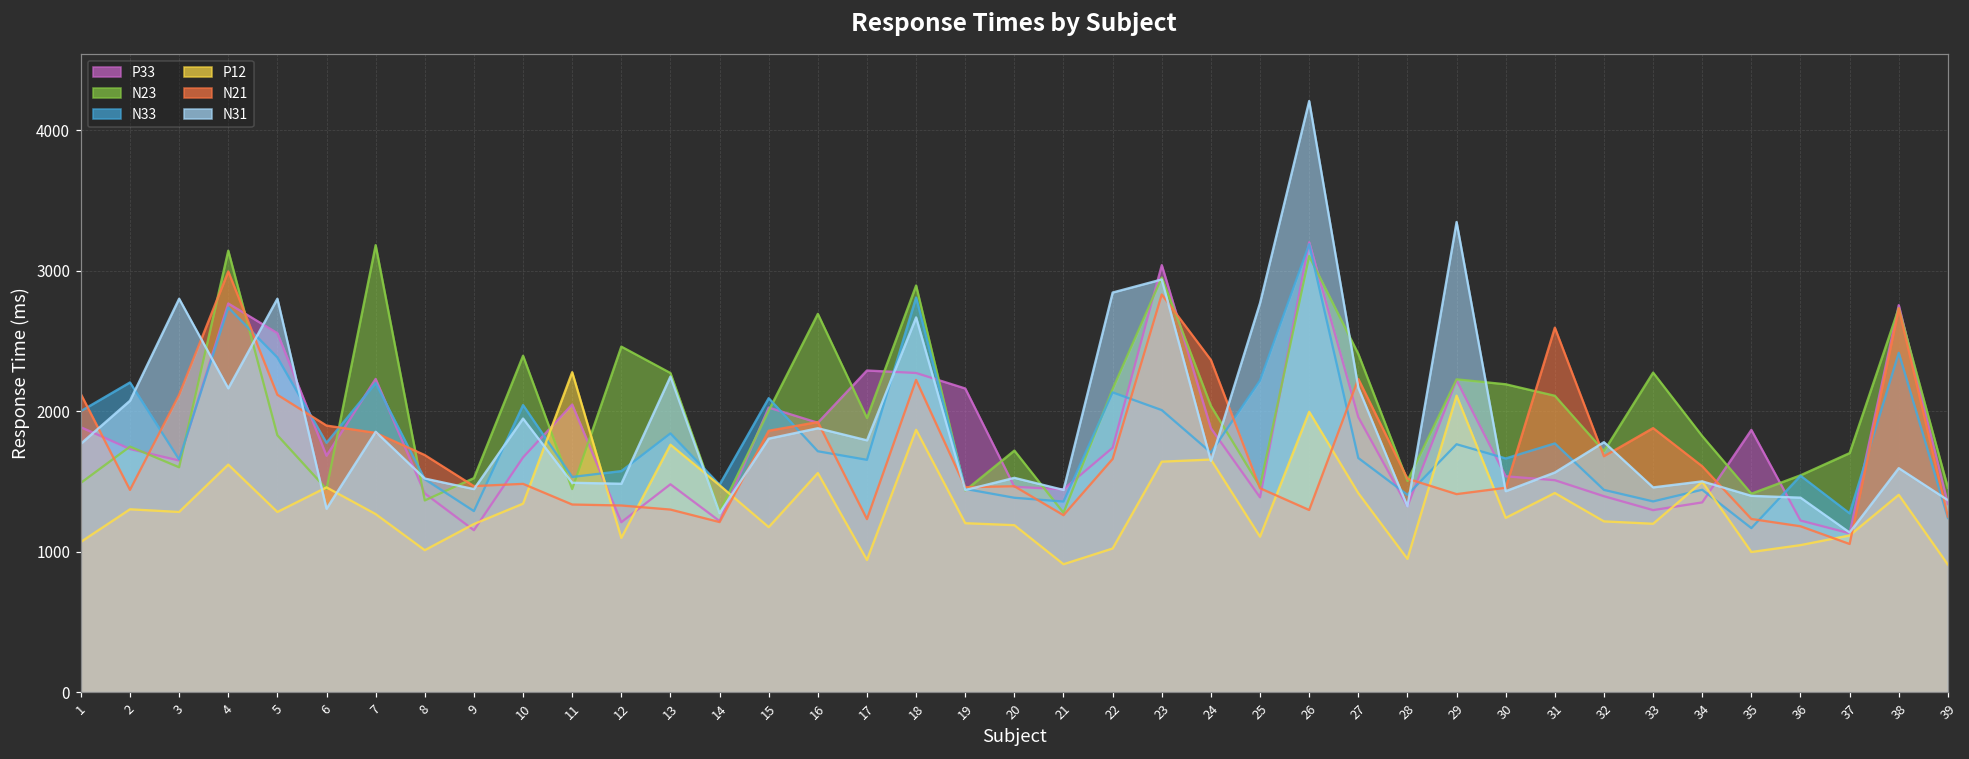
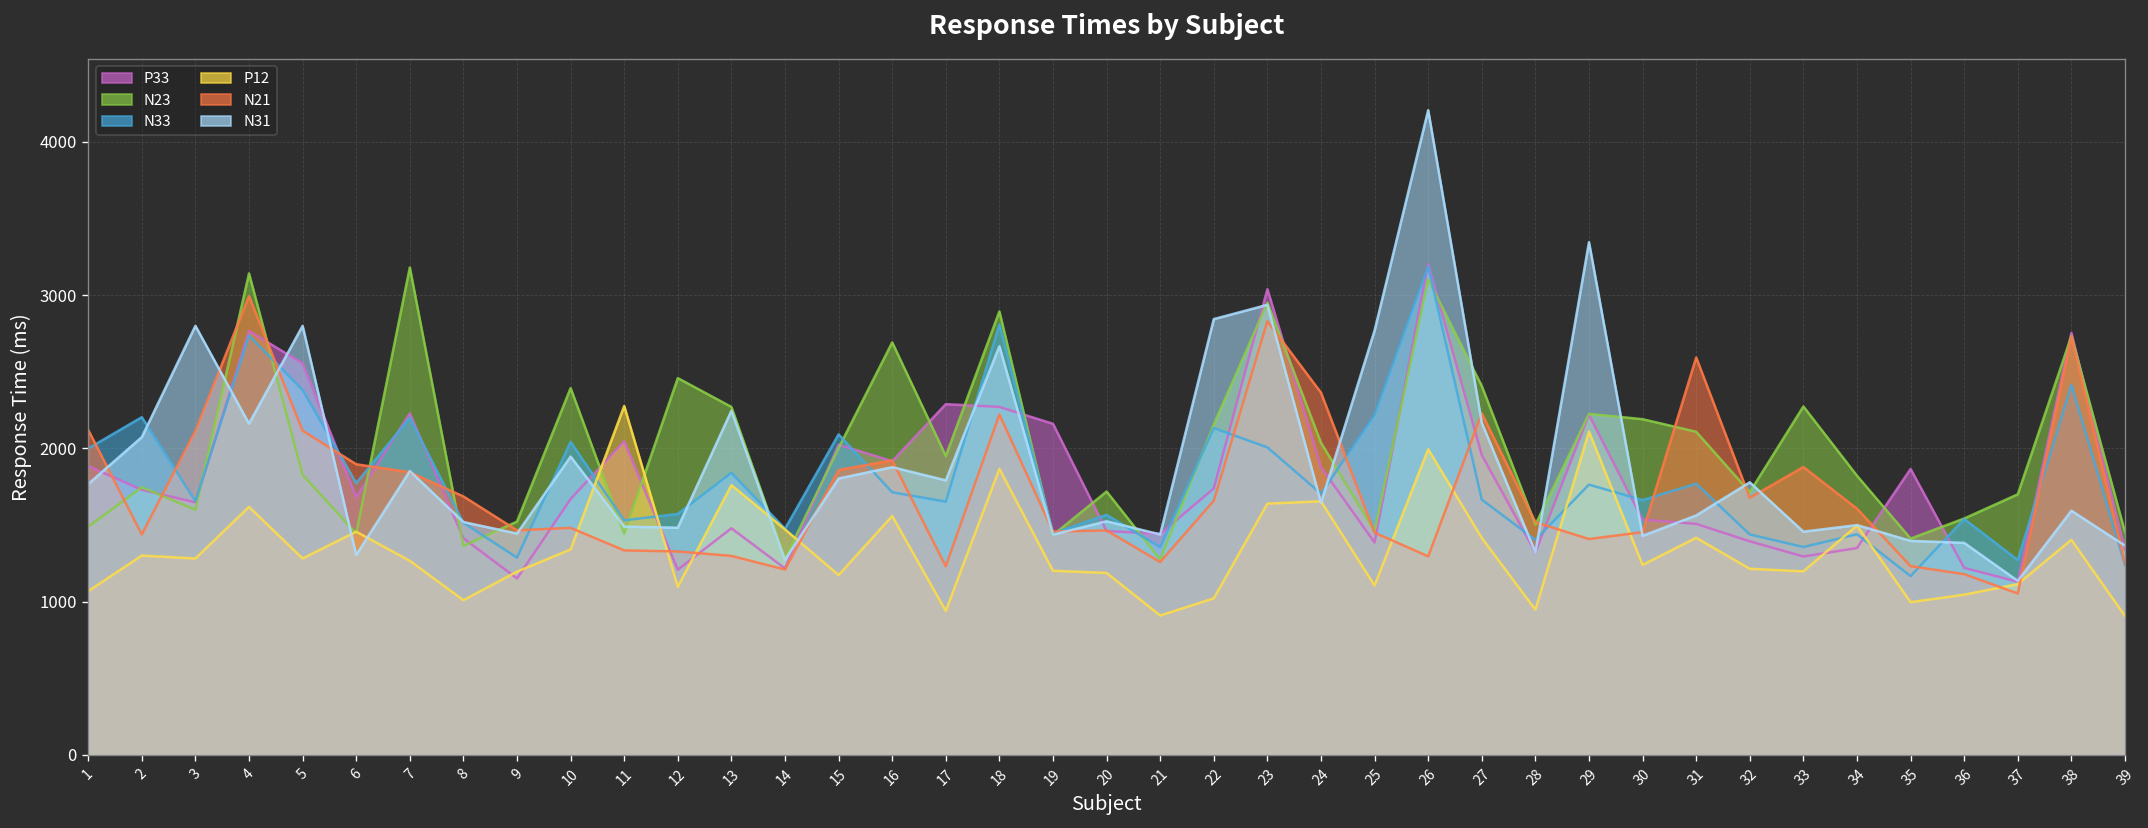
  {
    "P33": {
      "1": 1890,
      "4": 2770,
      "5": 2560,
      "6": 1680,
      "7": 2230,
      "8": 1410,
      "9": 1150,
      "10": 1670,
      "11": 2050,
      "12": 1210,
      "13": 1480,
      "15": 2030,
      "17": 2290,
      "18": 2270,
      "19": 2160,
      "22": 1740,
      "23": 3040,
      "24": 1880,
      "25": 1390,
      "27": 1960,
      "30": 1540,
      "31": 1510,
      "32": 1390,
      "33": 1300,
      "34": 1350,
      "35": 1870,
      "36": 1220,
      "38": 2750,
      "39": 1340
    },
    "N23": {
      "1": 1490,
      "3": 1600,
      "4": 3140,
      "5": 1830,
      "7": 3180,
      "8": 1360,
      "9": 1520,
      "10": 2390,
      "11": 1450,
      "12": 2460,
      "13": 2270,
      "15": 2000,
      "16": 2690,
      "17": 1950,
      "18": 2890,
      "20": 1720,
      "22": 2160,
      "24": 2040,
      "26": 3100,
      "27": 2410,
      "30": 2190,
      "31": 2110,
      "32": 1720,
      "33": 2270,
      "34": 1820,
      "37": 1700,
      "39": 1450
    },
    "N33": {
      "1": 2000,
      "2": 2200,
      "4": 2740,
      "5": 2380,
      "6": 1770,
      "7": 2200,
      "9": 1290,
      "10": 2040,
      "11": 1530,
      "12": 1570,
      "13": 1840,
      "15": 2090,
      "16": 1710,
      "17": 1650,
      "18": 2810,
-     "20": 1380,
+     "20": 1570,
      "21": 1360,
      "22": 2130,
      "23": 2010,
      "24": 1710,
      "25": 2220,
      "27": 1670,
      "28": 1400,
      "29": 1760,
      "30": 1660,
      "31": 1770,
      "32": 1440,
      "33": 1360,
      "34": 1440,
      "35": 1170,
      "37": 1270,
      "38": 2420
    },
    "P12": {
      "1": 1070,
      "2": 1300,
      "3": 1280,
      "4": 1620,
      "5": 1280,
      "7": 1270,
      "8": 1010,
      "9": 1200,
      "10": 1340,
      "11": 2280,
      "12": 1100,
      "13": 1760,
      "15": 1170,
      "16": 1560,
      "17": 940,
      "18": 1870,
      "19": 1200,
      "20": 1190,
      "21": 910,
      "22": 1020,
      "23": 1640,
      "25": 1110,
      "26": 2000,
      "27": 1420,
      "28": 950,
      "29": 2110,
      "30": 1240,
      "31": 1420,
      "32": 1220,
      "33": 1200,
      "35": 1000,
      "36": 1050,
      "38": 1400,
      "39": 910
    },
    "N21": {
      "1": 2120,
      "2": 1440,
      "3": 2120,
      "4": 2990,
      "5": 2120,
      "6": 1900,
      "8": 1690,
      "9": 1470,
      "10": 1480,
      "11": 1340,
      "12": 1330,
      "13": 1300,
      "15": 1860,
      "17": 1230,
      "18": 2220,
      "22": 1660,
      "23": 2830,
      "24": 2360,
      "26": 1300,
      "27": 2230,
      "29": 1410,
      "30": 1450,
      "31": 2590,
      "32": 1680,
      "33": 1880,
      "34": 1610,
      "35": 1230,
      "36": 1180,
      "37": 1050
    },
    "N31": {
      "1": 1770,
      "2": 2070,
      "3": 2800,
      "4": 2160,
      "5": 2800,
      "6": 1310,
      "9": 1450,
      "10": 1950,
      "11": 1490,
      "12": 1480,
      "13": 2250,
      "15": 1800,
      "16": 1880,
      "17": 1790,
      "18": 2670,
      "20": 1530,
      "22": 2840,
      "25": 2770,
      "26": 4210,
      "27": 2170,
      "29": 3350,
      "30": 1430,
      "31": 1560,
      "32": 1780,
      "33": 1460,
      "36": 1380,
      "38": 1590,
      "39": 1370
    }
  }
